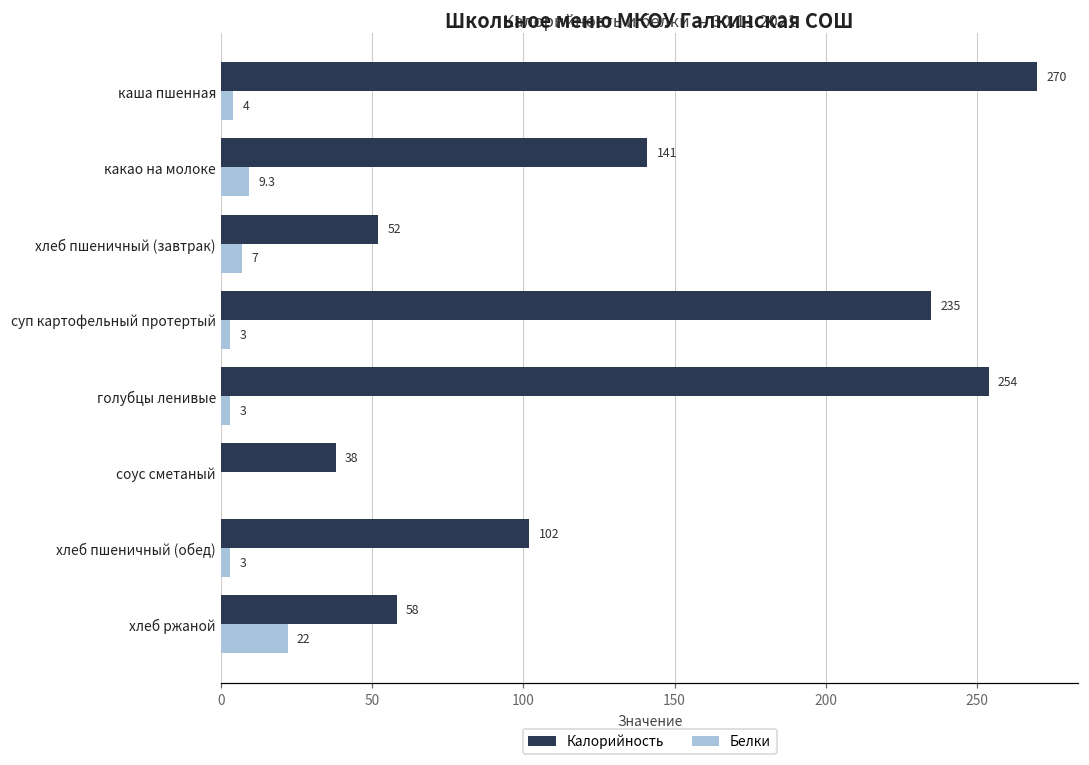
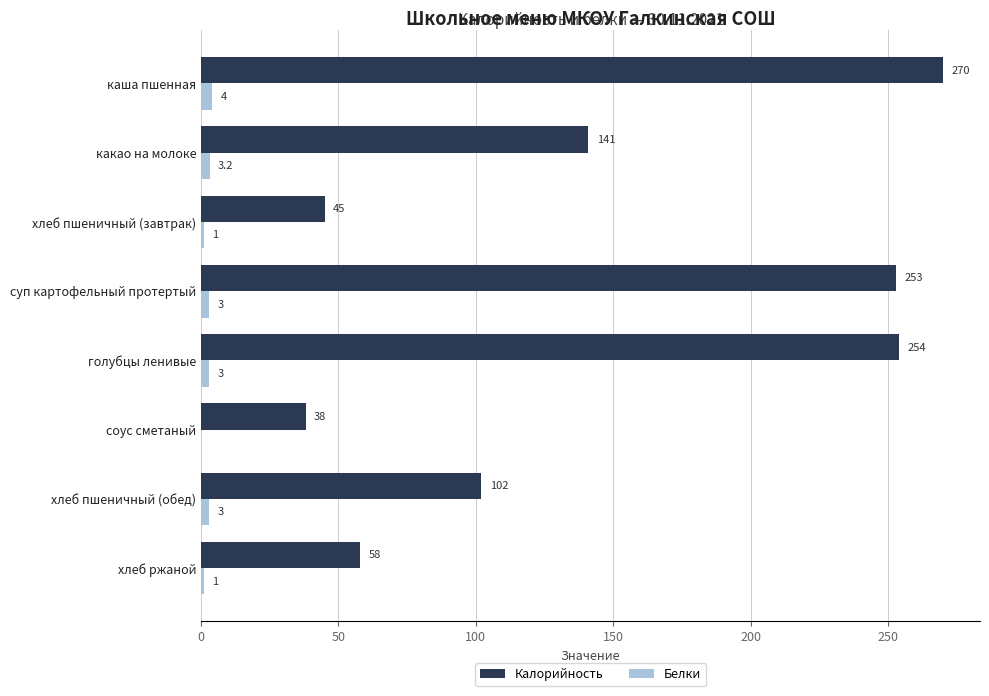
  {
    "Калорийность": {
      "каша пшенная": 270,
      "какао на молоке": 141,
-     "хлеб пшеничный (завтрак)": 52,
-     "суп картофельный протертый": 235,
+     "хлеб пшеничный (завтрак)": 45,
+     "суп картофельный протертый": 253,
      "голубцы ленивые": 254,
      "соус сметаный": 38,
      "хлеб пшеничный (обед)": 102,
      "хлеб ржаной": 58
    },
    "Белки": {
      "каша пшенная": 4,
-     "какао на молоке": 9.3,
-     "хлеб пшеничный (завтрак)": 7,
+     "какао на молоке": 3.2,
+     "хлеб пшеничный (завтрак)": 1,
      "суп картофельный протертый": 3,
      "голубцы ленивые": 3,
      "хлеб пшеничный (обед)": 3,
-     "хлеб ржаной": 22
+     "хлеб ржаной": 1
    }
  }
